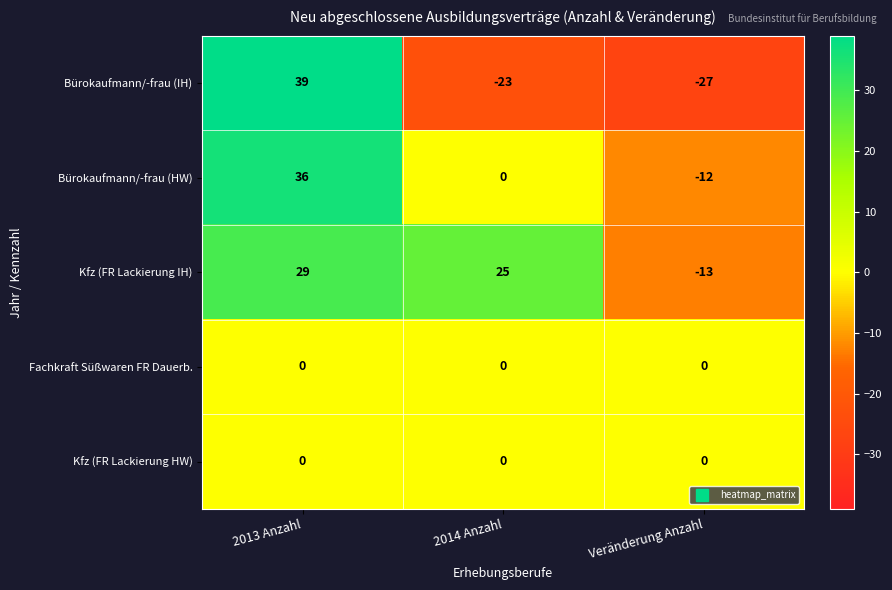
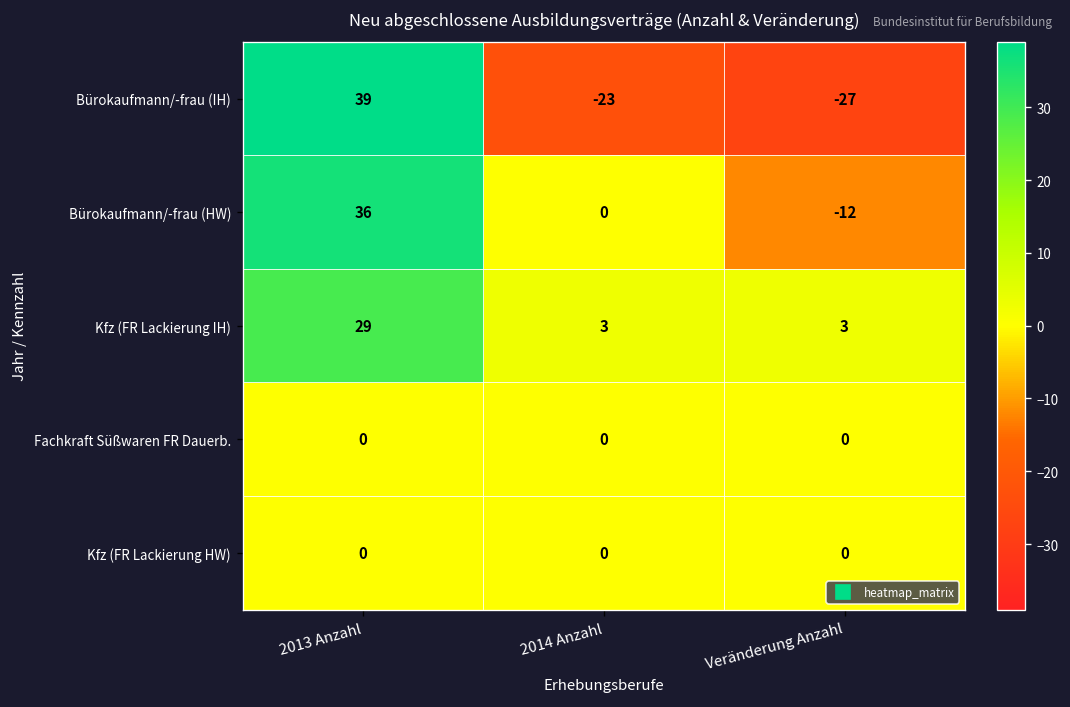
  {
    "Bürokaufmann/-frau (IH)": {
      "2013 Anzahl": 39,
      "2014 Anzahl": -23,
      "Veränderung Anzahl": -27
    },
    "Bürokaufmann/-frau (HW)": {
      "2013 Anzahl": 36,
      "2014 Anzahl": 0,
      "Veränderung Anzahl": -12
    },
    "Kfz (FR Lackierung IH)": {
      "2013 Anzahl": 29,
-     "2014 Anzahl": 25,
-     "Veränderung Anzahl": -13
+     "2014 Anzahl": 3,
+     "Veränderung Anzahl": 3
    },
    "Fachkraft Süßwaren FR Dauerb.": {
      "2013 Anzahl": 0,
      "2014 Anzahl": 0,
      "Veränderung Anzahl": 0
    },
    "Kfz (FR Lackierung HW)": {
      "2013 Anzahl": 0,
      "2014 Anzahl": 0,
      "Veränderung Anzahl": 0
    }
  }
